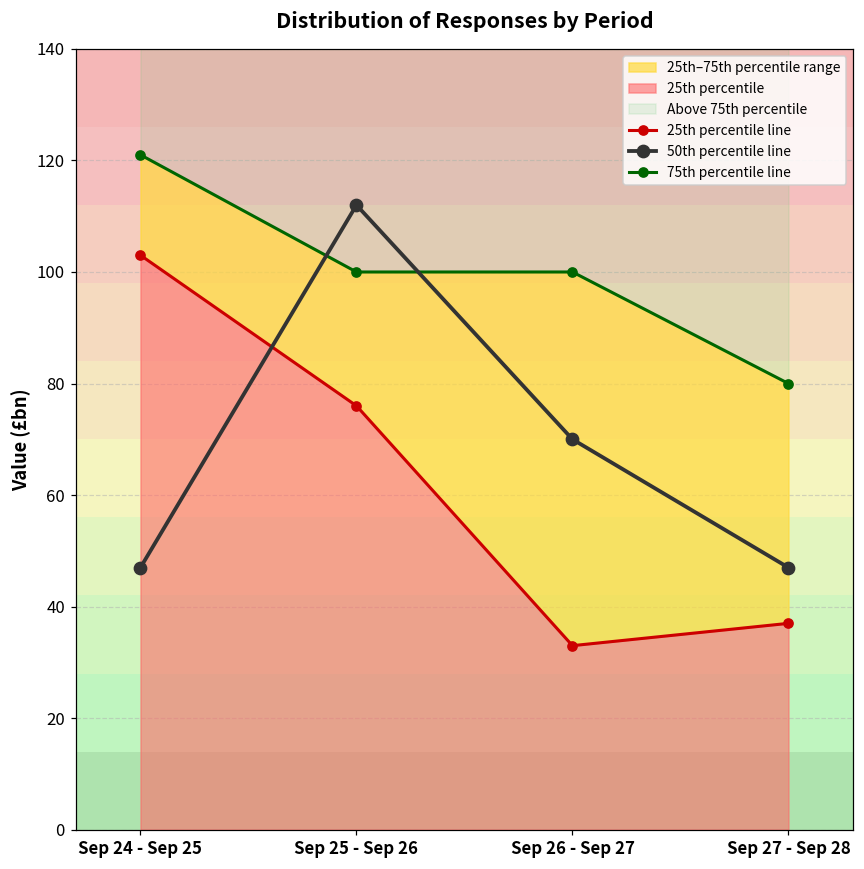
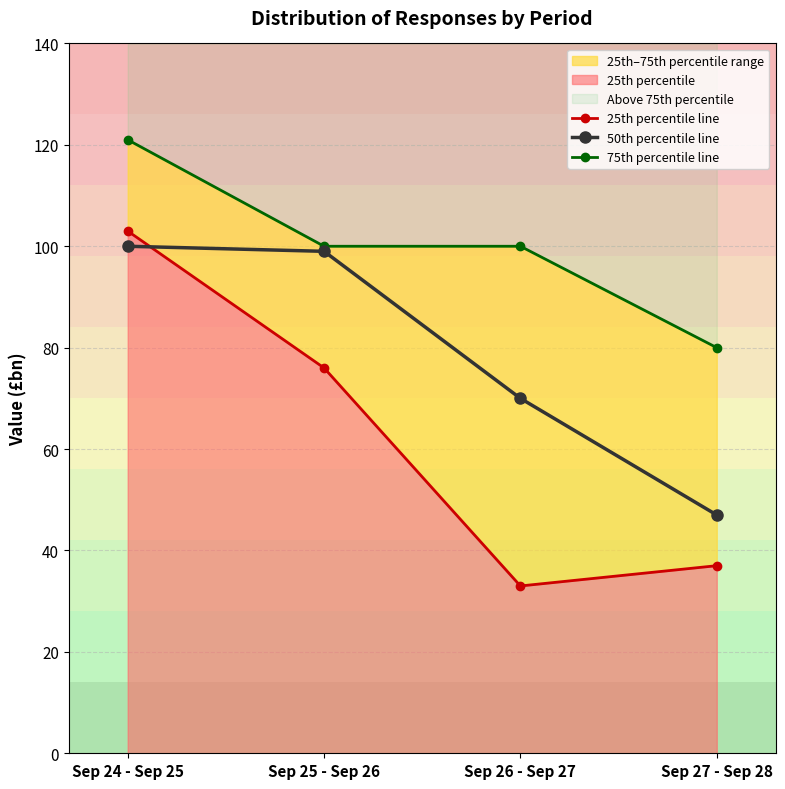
  {
    "25th percentile": {
      "Sep 24 - Sep 25": 103,
      "Sep 25 - Sep 26": 76,
      "Sep 26 - Sep 27": 33,
      "Sep 27 - Sep 28": 37
    },
    "50th percentile line": {
-     "Sep 24 - Sep 25": 47,
-     "Sep 25 - Sep 26": 112,
+     "Sep 24 - Sep 25": 100,
+     "Sep 25 - Sep 26": 99,
      "Sep 26 - Sep 27": 70,
      "Sep 27 - Sep 28": 47
    },
    "25th–75th percentile range": {
      "Sep 24 - Sep 25": 121,
      "Sep 25 - Sep 26": 100,
      "Sep 26 - Sep 27": 100,
      "Sep 27 - Sep 28": 80
    },
    "Above 75th percentile": {
      "Sep 24 - Sep 25": 19,
      "Sep 25 - Sep 26": 40,
      "Sep 26 - Sep 27": 40,
      "Sep 27 - Sep 28": 60
    }
  }
